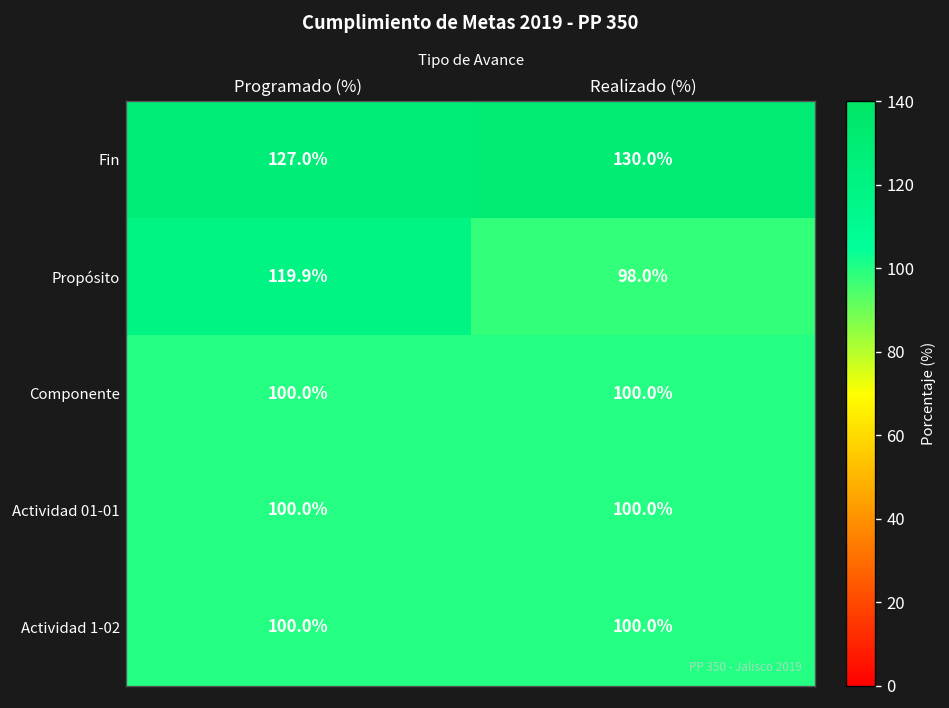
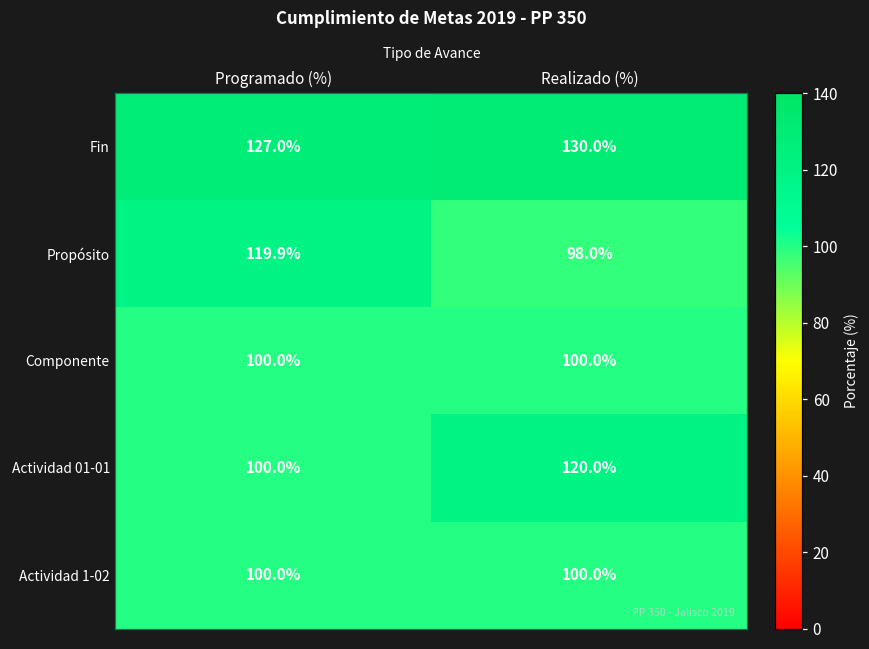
  {
    "Fin": {
      "Programado (%)": "127.0%",
      "Realizado (%)": "130.0%"
    },
    "Propósito": {
      "Programado (%)": "119.9%",
      "Realizado (%)": "98.0%"
    },
    "Componente": {
      "Programado (%)": "100.0%",
      "Realizado (%)": "100.0%"
    },
    "Actividad 01-01": {
      "Programado (%)": "100.0%",
-     "Realizado (%)": "100.0%"
+     "Realizado (%)": "120.0%"
    },
    "Actividad 1-02": {
      "Programado (%)": "100.0%"
    }
  }
